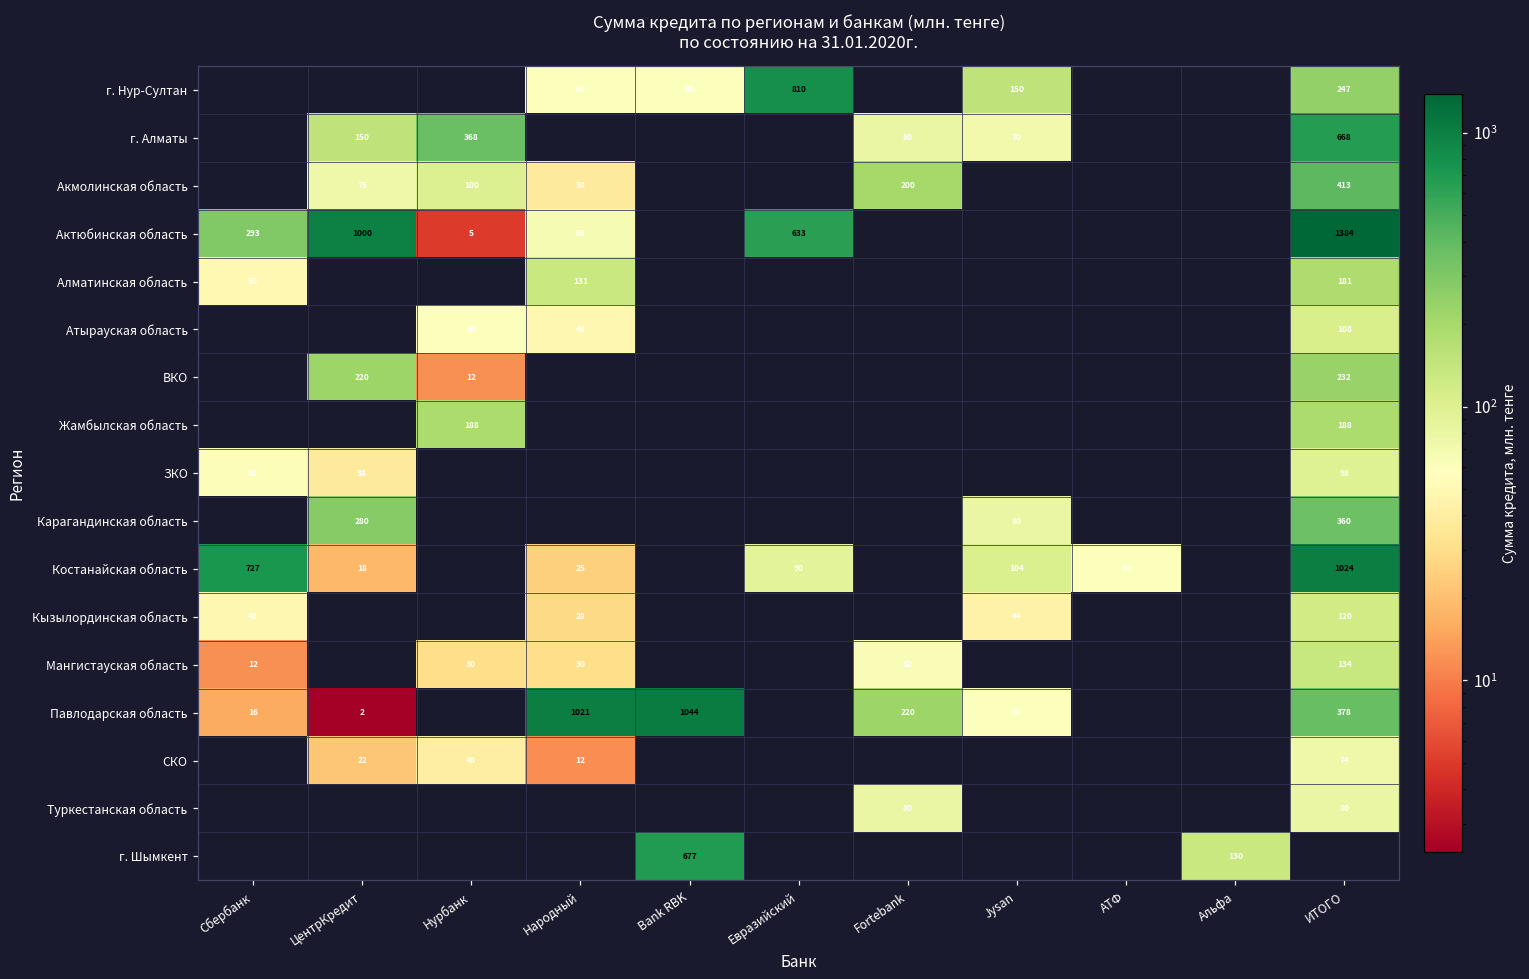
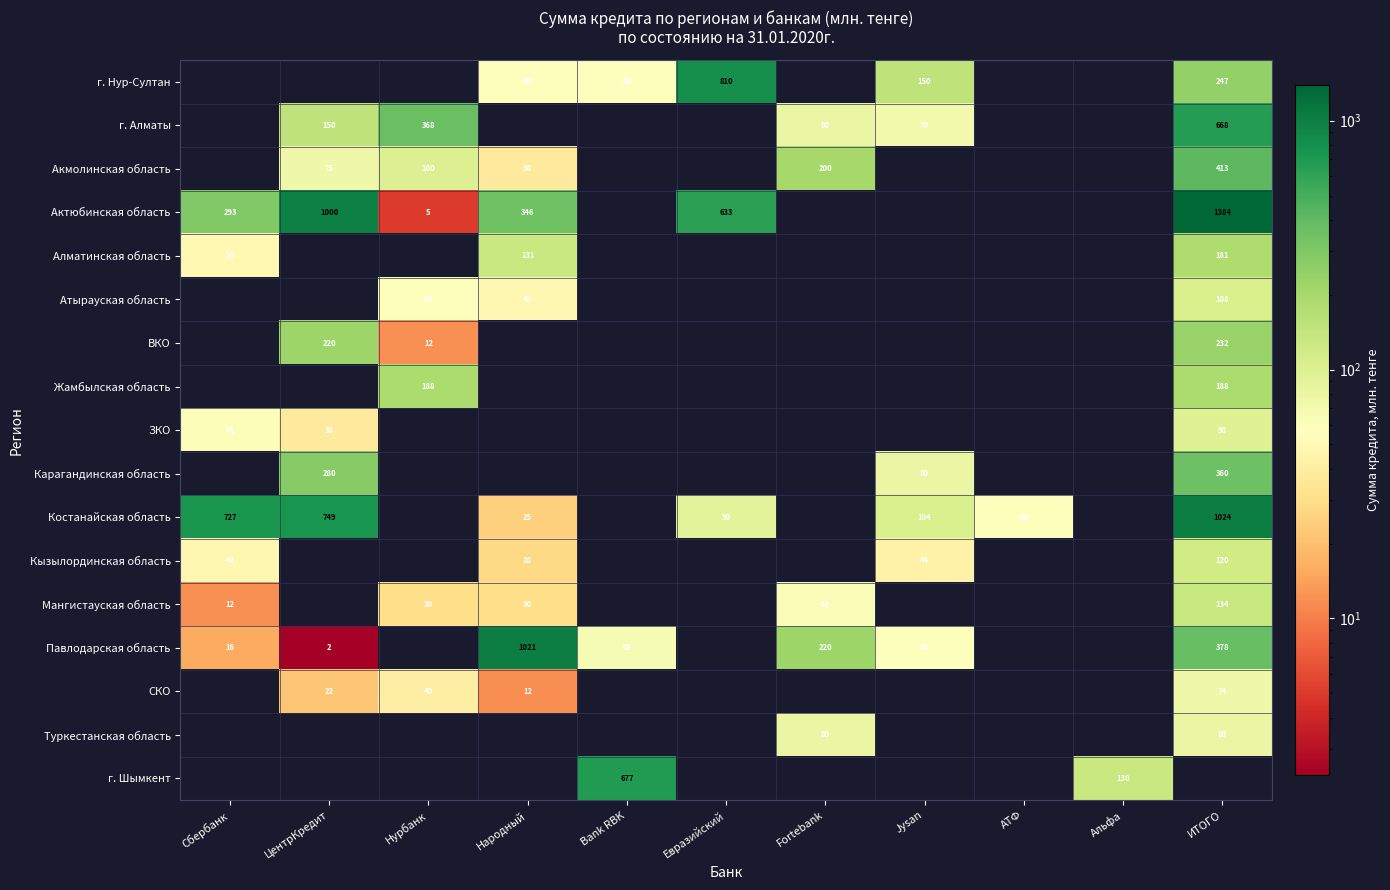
  {
    "г. Нур-Султан": {
      "Народный": 60,
      "Bank RBK": 60,
      "Евразийский": 810,
      "Jysan": 150,
      "ИТОГО": 247
    },
    "г. Алматы": {
      "ЦентрКредит": 150,
      "Нурбанк": 368,
      "Fortebank": 80,
      "Jysan": 70,
      "ИТОГО": 668
    },
    "Акмолинская область": {
      "ЦентрКредит": 75,
      "Нурбанк": 100,
      "Народный": 38,
      "Fortebank": 200,
      "ИТОГО": 413
    },
    "Актюбинская область": {
      "Сбербанк": 293,
      "ЦентрКредит": 1000,
      "Нурбанк": 5,
-     "Народный": 66,
+     "Народный": 346,
      "Евразийский": 633,
      "ИТОГО": 1384
    },
    "Алматинская область": {
      "Сбербанк": 50,
      "Народный": 131,
      "ИТОГО": 181
    },
    "Атырауская область": {
      "Нурбанк": 60,
      "Народный": 48,
      "ИТОГО": 108
    },
    "ВКО": {
      "ЦентрКредит": 220,
      "Нурбанк": 12,
      "ИТОГО": 232
    },
    "Жамбылская область": {
      "Нурбанк": 188,
      "ИТОГО": 188
    },
    "ЗКО": {
      "Сбербанк": 61,
      "ЦентрКредит": 38,
      "ИТОГО": 98
    },
    "Карагандинская область": {
      "ЦентрКредит": 280,
      "Jysan": 80,
      "ИТОГО": 360
    },
    "Костанайская область": {
      "Сбербанк": 727,
-     "ЦентрКредит": 18,
+     "ЦентрКредит": 749,
      "Народный": 25,
      "Евразийский": 90,
      "Jysan": 104,
      "АТФ": 60,
      "ИТОГО": 1024
    },
    "Кызылординская область": {
      "Сбербанк": 48,
      "Народный": 28,
      "Jysan": 44,
      "ИТОГО": 120
    },
    "Мангистауская область": {
      "Сбербанк": 12,
      "Нурбанк": 30,
      "Народный": 30,
      "Fortebank": 62,
      "ИТОГО": 134
    },
    "Павлодарская область": {
      "Сбербанк": 16,
      "ЦентрКредит": 2,
      "Народный": 1021,
-     "Bank RBK": 1044,
+     "Bank RBK": 65,
      "Fortebank": 220,
      "Jysan": 60,
      "ИТОГО": 378
    },
    "СКО": {
      "ЦентрКредит": 22,
      "Нурбанк": 40,
      "Народный": 12,
      "ИТОГО": 74
    },
    "Туркестанская область": {
      "Fortebank": 80,
      "ИТОГО": 80
    },
    "г. Шымкент": {
      "Bank RBK": 677,
      "Альфа": 130
    }
  }
